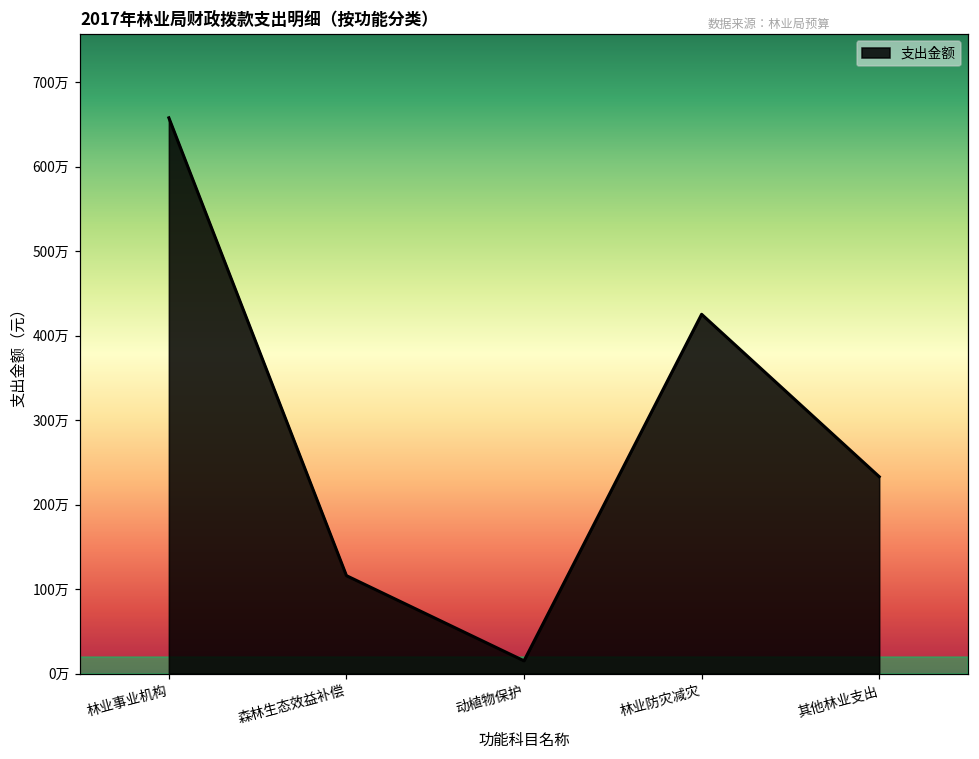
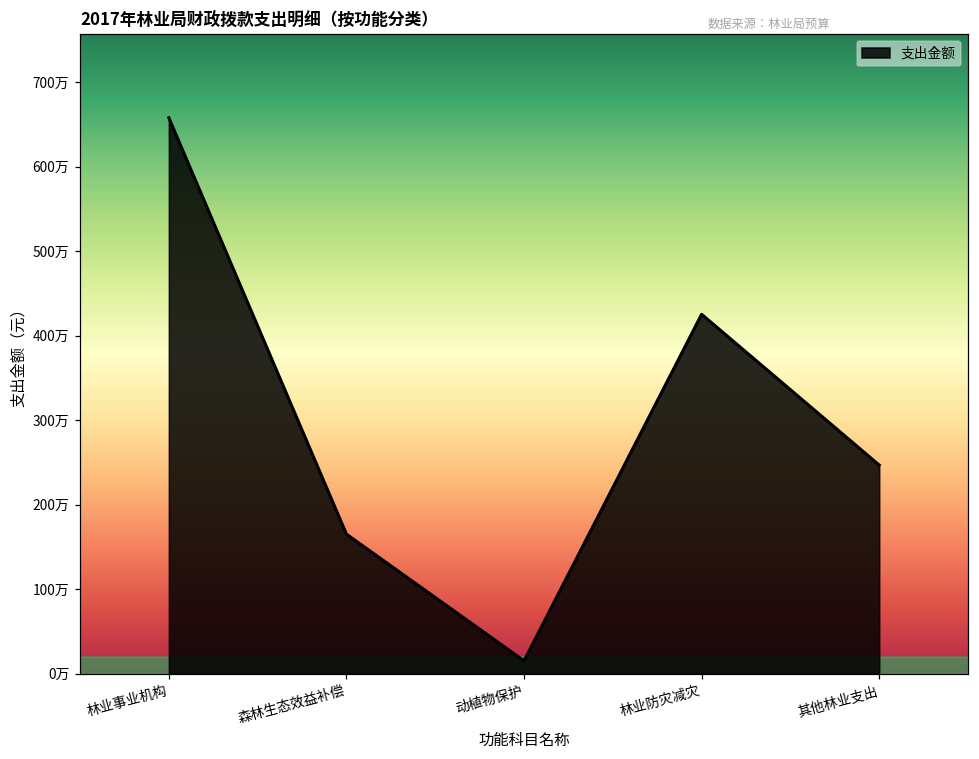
  {
    "林业事业机构": "660万",
-   "森林生态效益补偿": "120万",
+   "森林生态效益补偿": "170万",
    "林业防灾减灾": "430万",
-   "其他林业支出": "230万"
+   "其他林业支出": "250万"
  }
